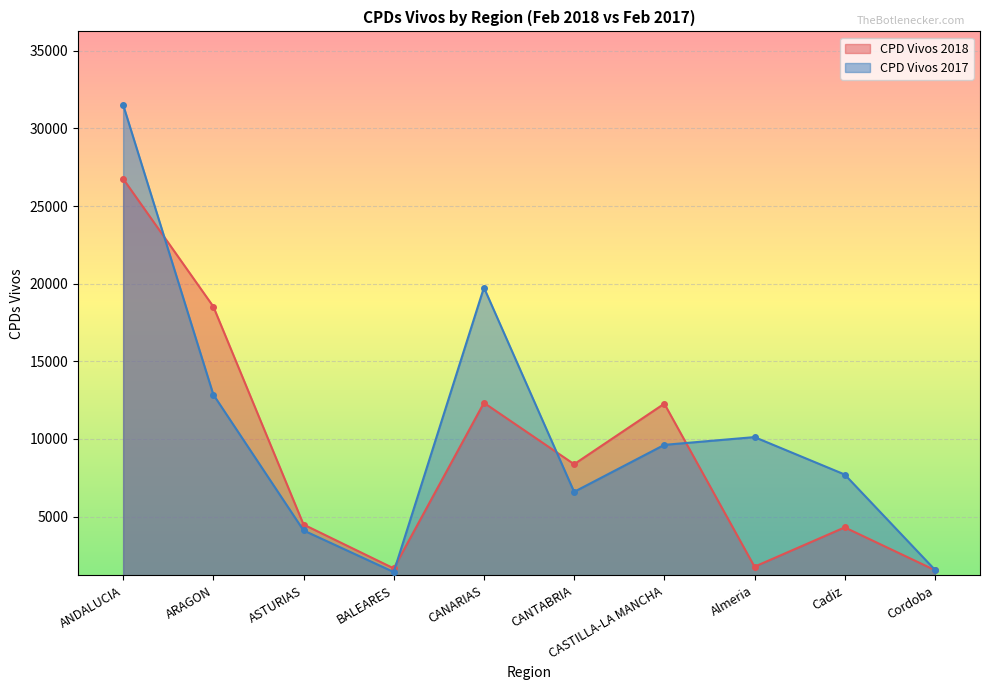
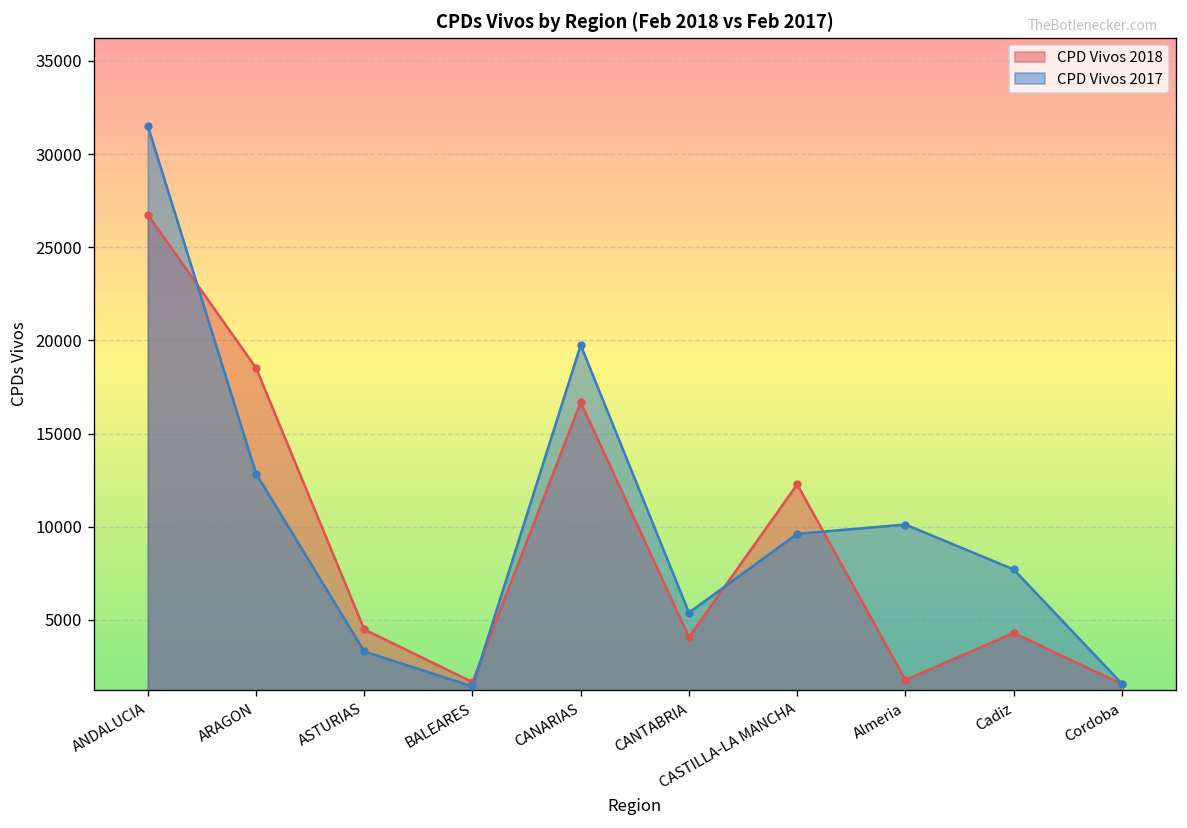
  {
    "CPD Vivos 2018": {
      "ANDALUCIA": 26800,
      "ARAGON": 18500,
      "ASTURIAS": 4500,
      "BALEARES": 1700,
-     "CANARIAS": 12300,
-     "CANTABRIA": 8400,
+     "CANARIAS": 16700,
+     "CANTABRIA": 4100,
      "CASTILLA-LA MANCHA": 12300,
      "Almeria": 1800,
      "Cadiz": 4300
    },
    "CPD Vivos 2017": {
      "ANDALUCIA": 31500,
      "ARAGON": 12900,
-     "ASTURIAS": 4100,
+     "ASTURIAS": 3300,
      "BALEARES": 1400,
      "CANARIAS": 19800,
-     "CANTABRIA": 6600,
+     "CANTABRIA": 5400,
      "CASTILLA-LA MANCHA": 9600,
      "Almeria": 10100,
      "Cadiz": 7700
    }
  }
